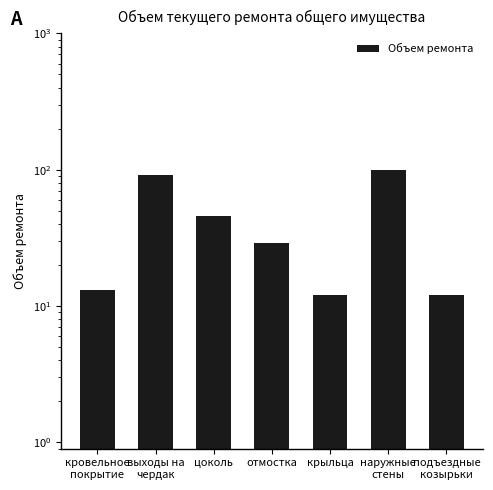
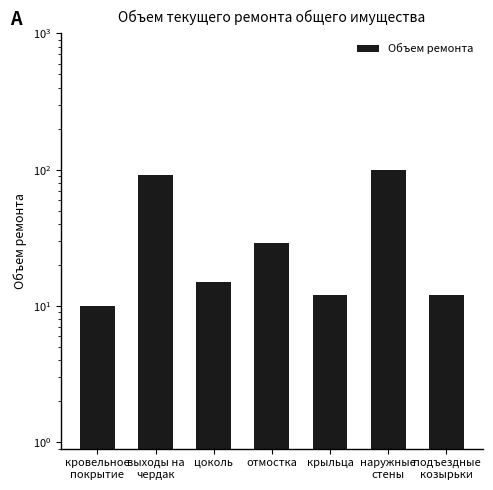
  {
-   "кровельное покрытие": 13,
+   "кровельное покрытие": 10,
    "выходы на чердак": 90,
-   "цоколь": 46,
+   "цоколь": 15,
    "отмостка": 29,
    "крыльца": 12,
    "наружные стены": 100,
    "подъездные козырьки": 12
  }
